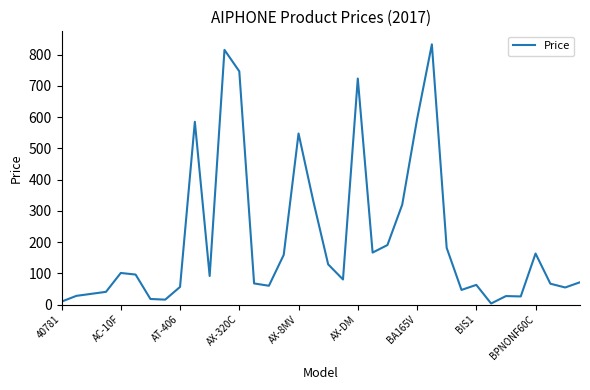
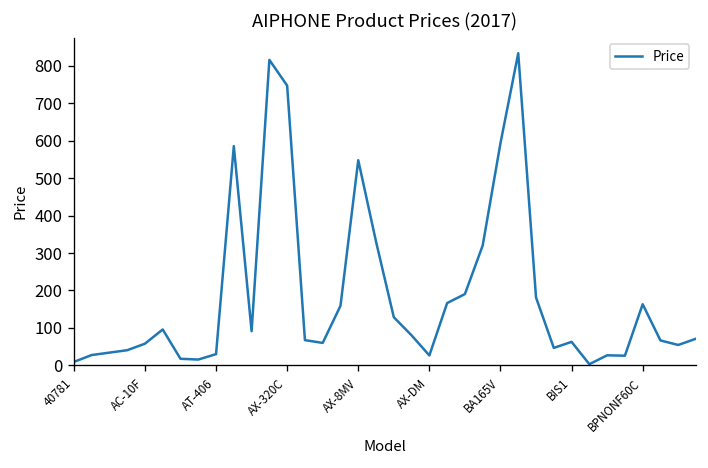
  {
    "40781": 10,
-   "AC-10F": 100,
-   "AT-406": 60,
+   "AC-10F": 60,
+   "AT-406": 30,
    "AX-320C": 750,
    "AX-8MV": 550,
-   "AX-DM": 720,
+   "AX-DM": 30,
    "BA165V": 590,
    "BIS1": 60,
    "BPNONF60C": 160
  }
